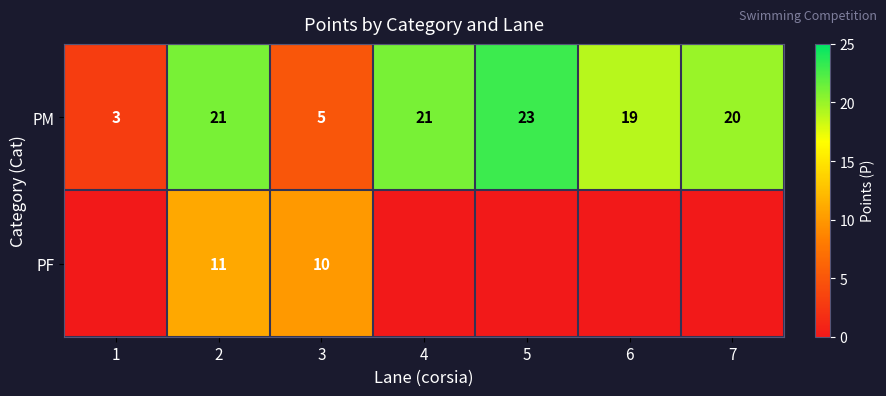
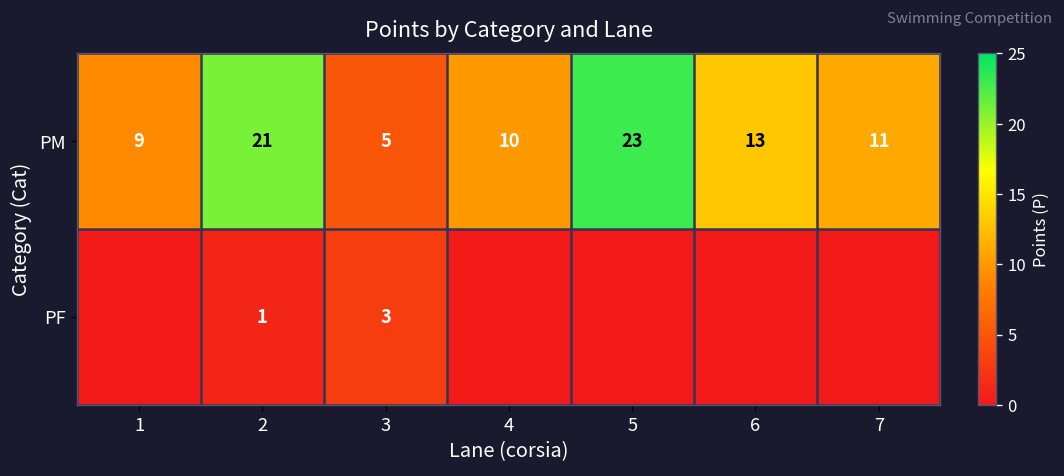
  {
    "PM": {
-     "1": 3,
+     "1": 9,
      "2": 21,
      "3": 5,
-     "4": 21,
+     "4": 10,
      "5": 23,
-     "6": 19,
-     "7": 20
+     "6": 13,
+     "7": 11
    },
    "PF": {
-     "2": 11,
-     "3": 10
+     "2": 1,
+     "3": 3
    }
  }
